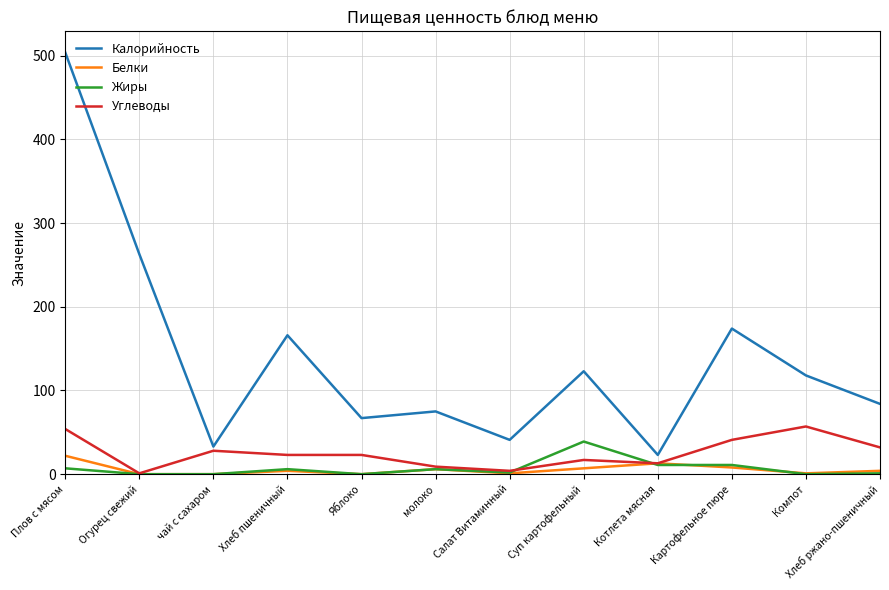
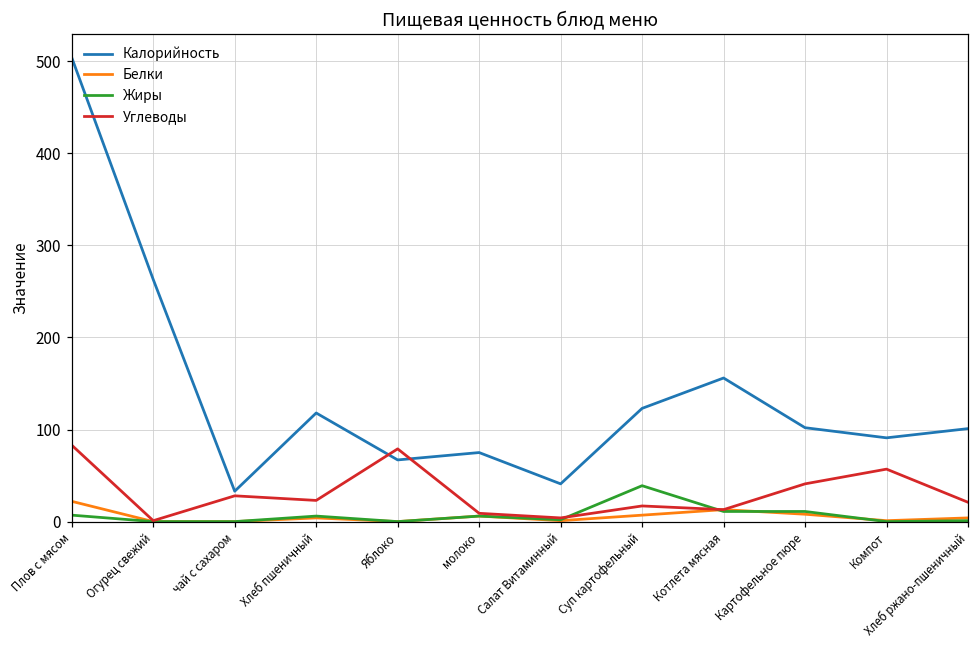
  {
    "Калорийность": {
      "Плов с мясом": 500,
      "Огурец свежий": 260,
      "чай с сахаром": 30,
-     "Хлеб пшеничный": 170,
+     "Хлеб пшеничный": 120,
      "Яблоко": 70,
      "молоко": 80,
      "Салат Витаминный": 40,
      "Суп картофельный": 120,
-     "Котлета мясная": 20,
-     "Картофельное пюре": 170,
-     "Компот": 120,
-     "Хлеб ржано-пшеничный": 80
+     "Котлета мясная": 160,
+     "Картофельное пюре": 100,
+     "Компот": 90,
+     "Хлеб ржано-пшеничный": 100
    },
    "Белки": {
      "Плов с мясом": 20,
      "Суп картофельный": 10
    },
    "Жиры": {
      "Плов с мясом": 10,
      "Суп картофельный": 40
    },
    "Углеводы": {
-     "Плов с мясом": 50,
+     "Плов с мясом": 80,
      "чай с сахаром": 30,
      "Хлеб пшеничный": 20,
-     "Яблоко": 20,
+     "Яблоко": 80,
      "молоко": 10,
      "Суп картофельный": 20,
      "Картофельное пюре": 40,
      "Компот": 60,
-     "Хлеб ржано-пшеничный": 30
+     "Хлеб ржано-пшеничный": 20
    }
  }
